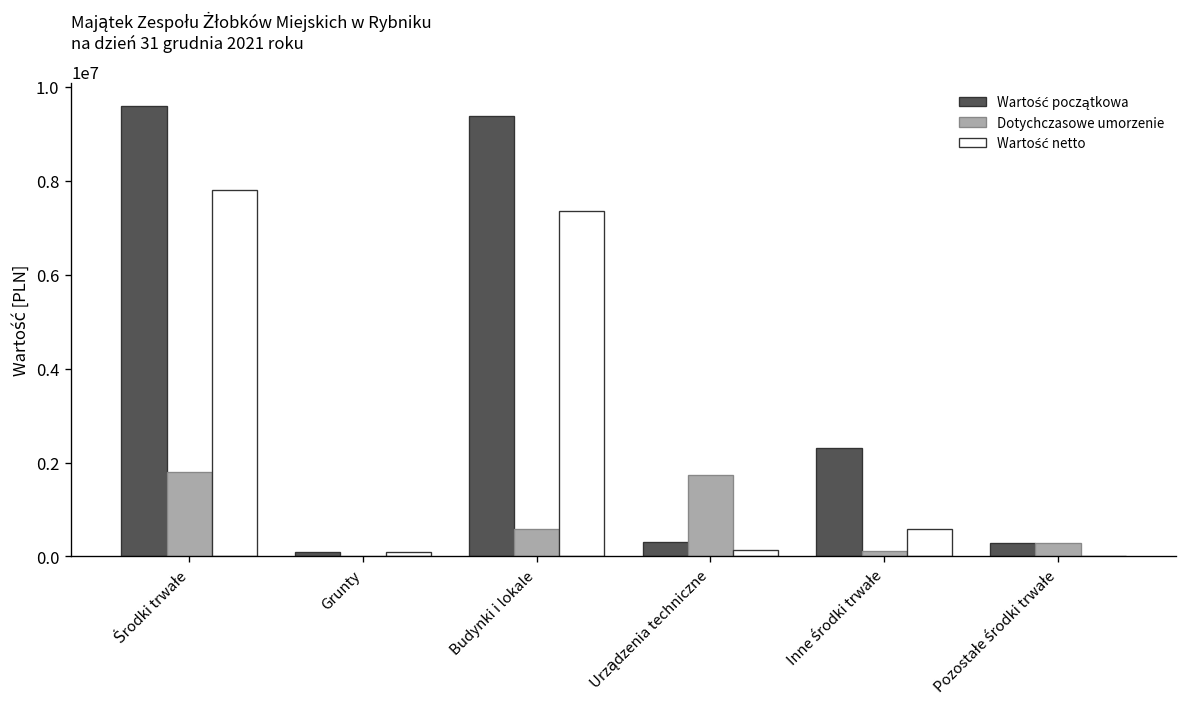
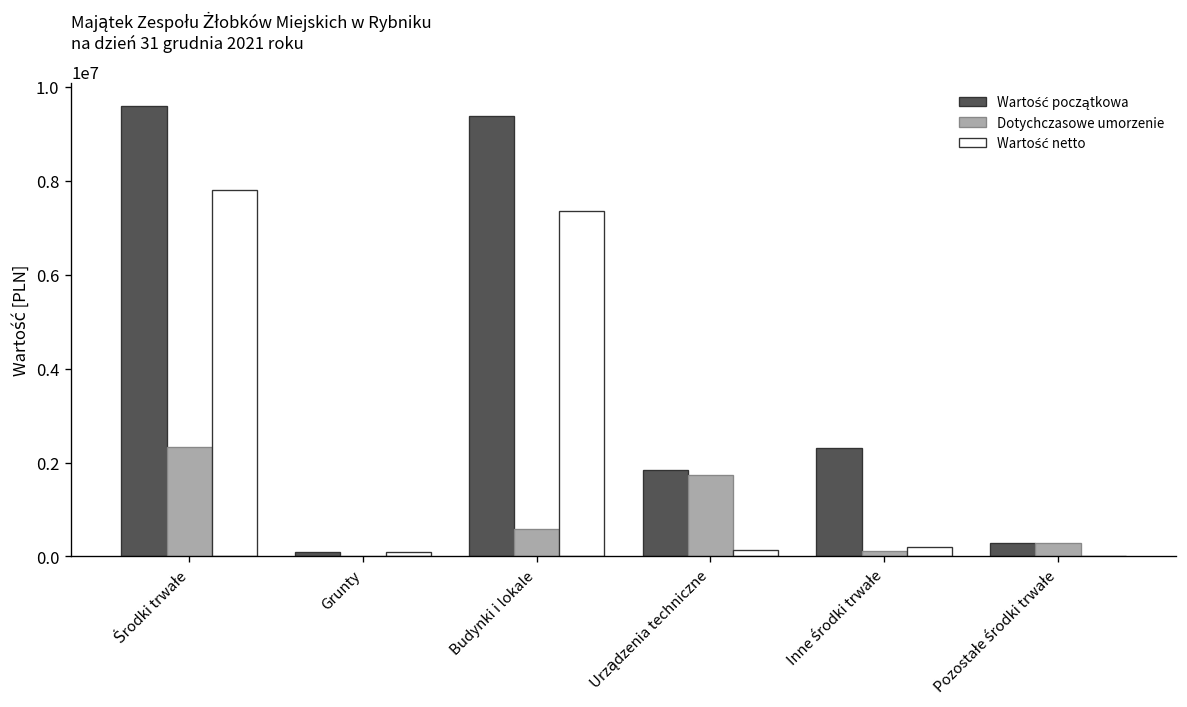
  {
    "Wartość początkowa": {
      "Środki trwałe": 9600000,
      "Grunty": 100000,
      "Budynki i lokale": 9400000,
-     "Urządzenia techniczne": 300000,
+     "Urządzenia techniczne": 1800000,
      "Inne środki trwałe": 2300000,
      "Pozostałe środki trwałe": 300000
    },
    "Dotychczasowe umorzenie": {
-     "Środki trwałe": 1800000,
+     "Środki trwałe": 2300000,
      "Grunty": 0,
      "Budynki i lokale": 600000,
      "Urządzenia techniczne": 1700000,
      "Inne środki trwałe": 100000,
      "Pozostałe środki trwałe": 300000
    },
    "Wartość netto": {
      "Środki trwałe": 7800000,
      "Grunty": 100000,
      "Budynki i lokale": 7300000,
      "Urządzenia techniczne": 100000,
-     "Inne środki trwałe": 600000,
+     "Inne środki trwałe": 200000,
      "Pozostałe środki trwałe": 0
    }
  }
